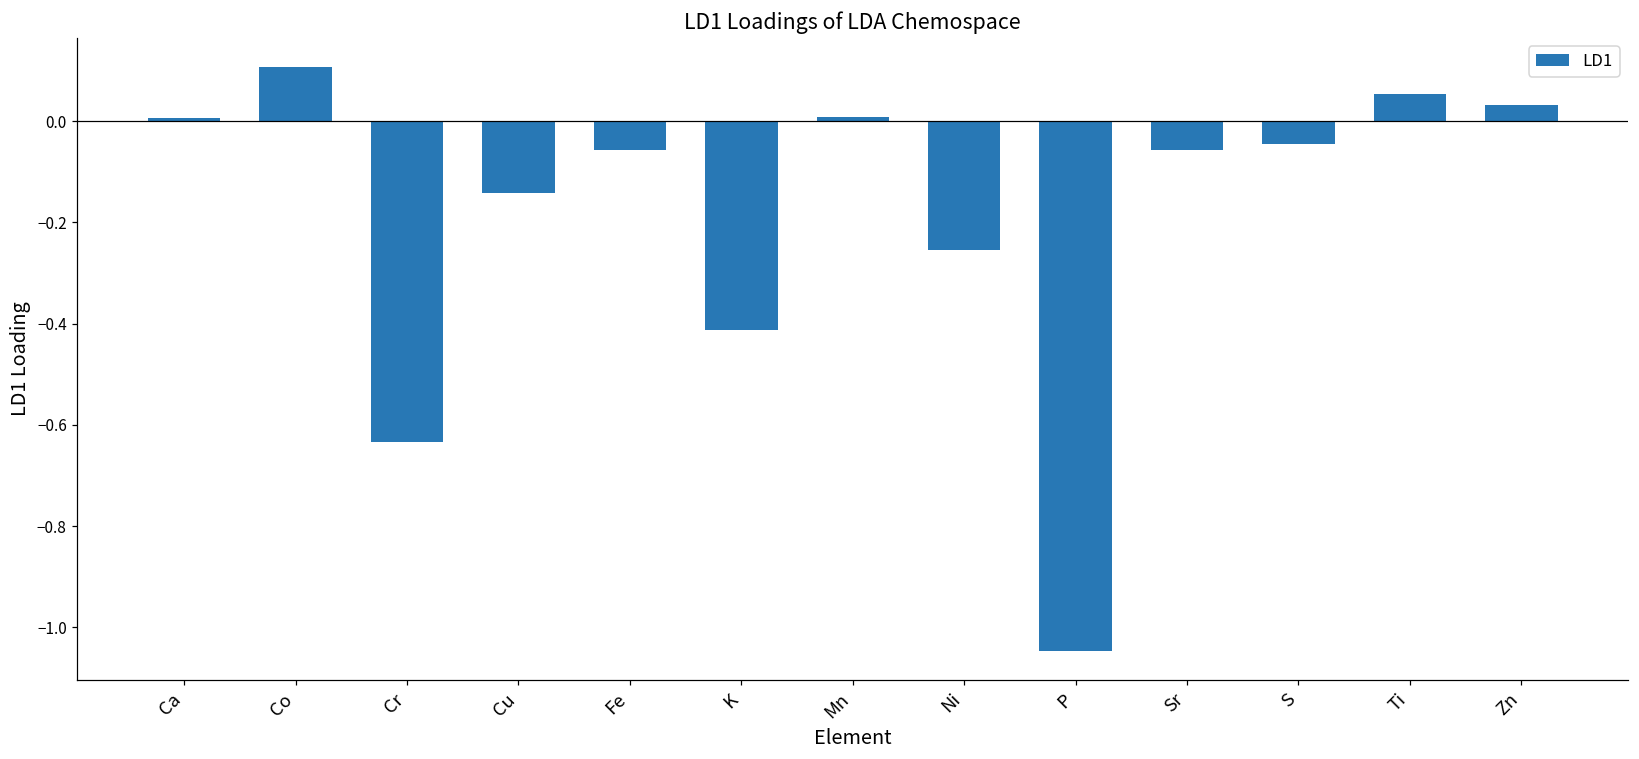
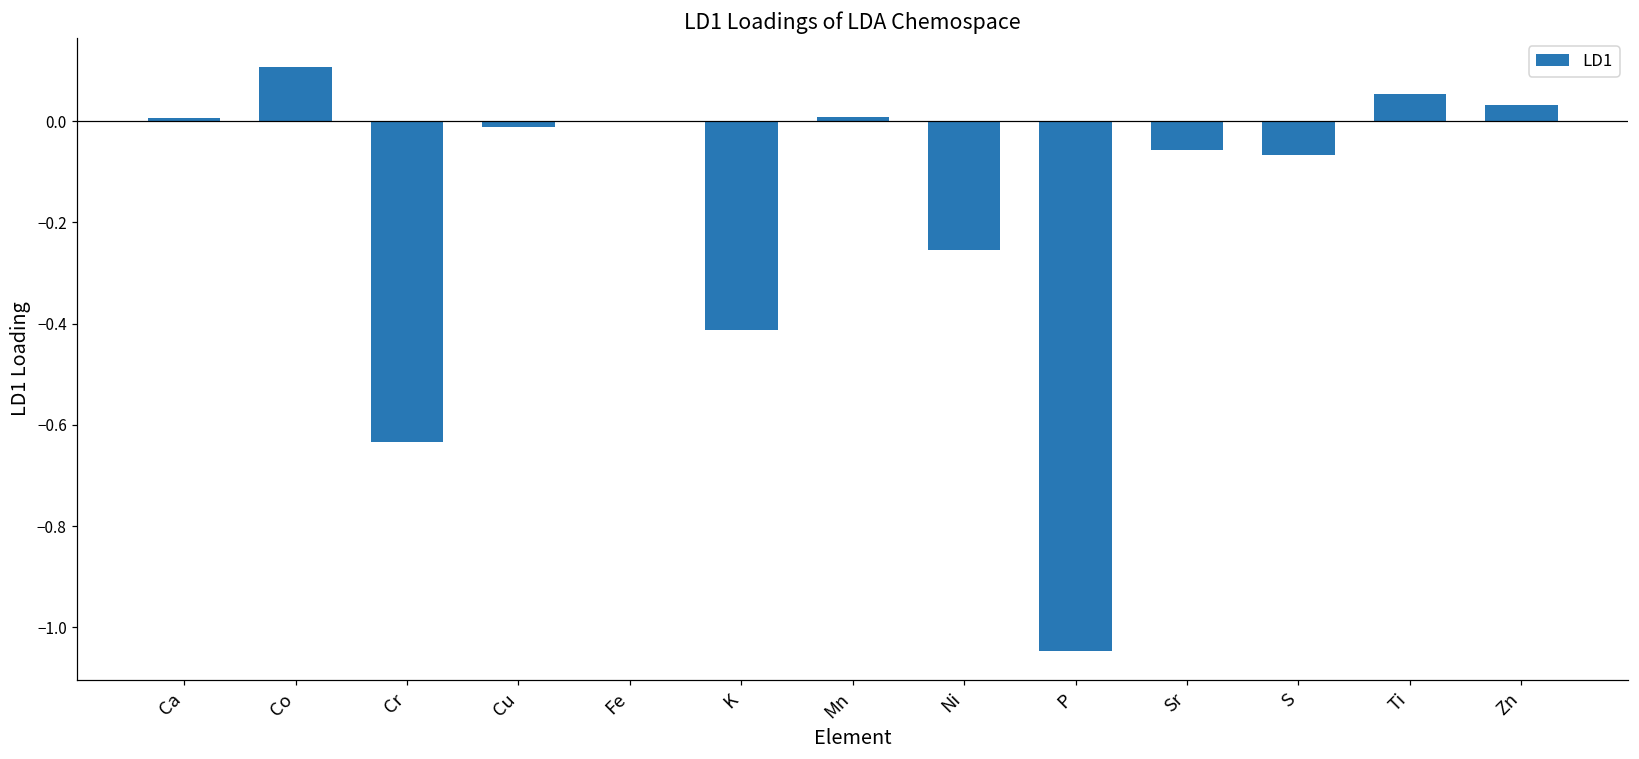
  {
    "Ca": 0.01,
    "Co": 0.11,
    "Cr": -0.63,
-   "Cu": -0.14,
-   "Fe": -0.06,
+   "Cu": -0.01,
+   "Fe": 0.00,
    "K": -0.41,
    "Mn": 0.01,
    "Ni": -0.25,
    "P": -1.05,
    "Sr": -0.06,
-   "S": -0.05,
+   "S": -0.07,
    "Ti": 0.05,
    "Zn": 0.03
  }
